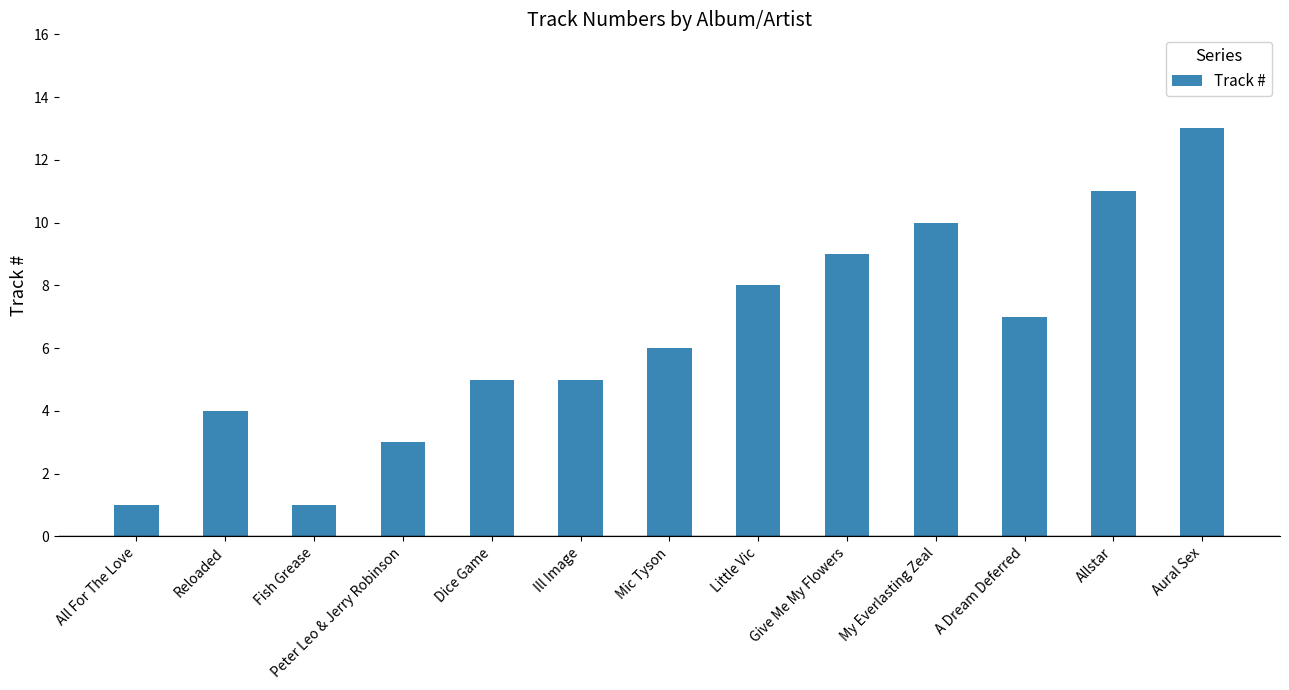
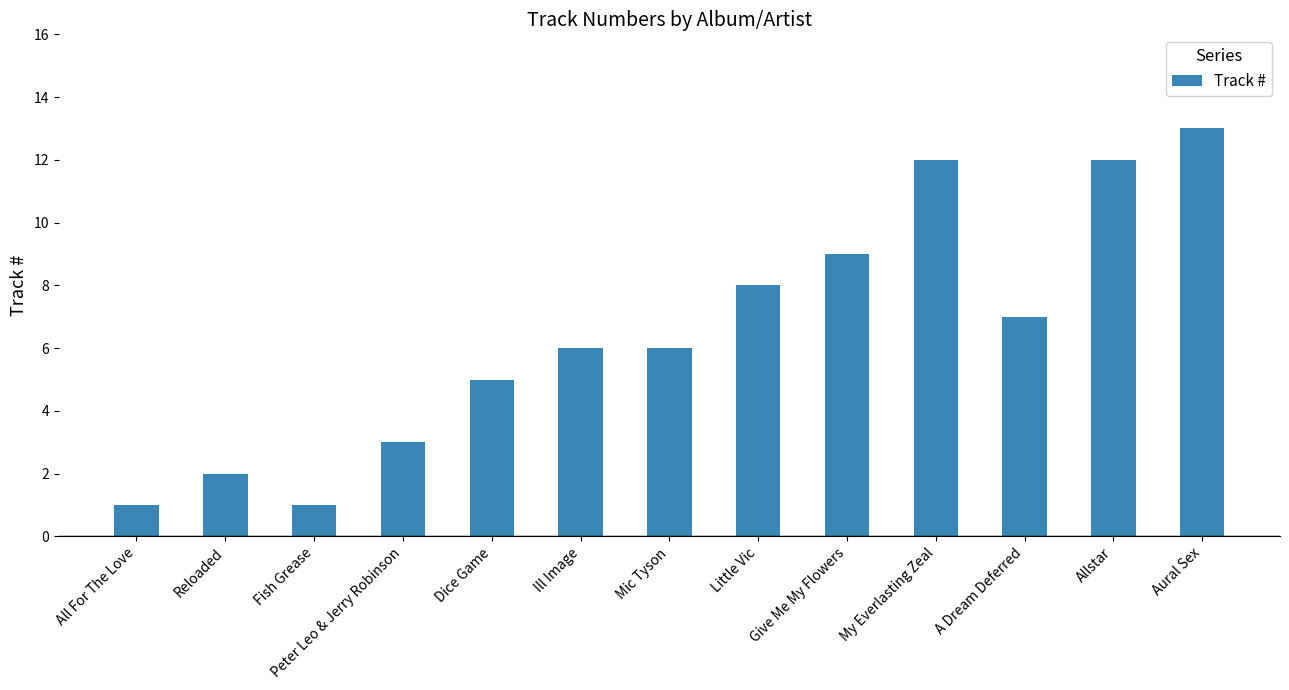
  {
    "All For The Love": 1,
-   "Reloaded": 4,
+   "Reloaded": 2,
    "Fish Grease": 1,
    "Peter Leo & Jerry Robinson": 3,
    "Dice Game": 5,
-   "Ill Image": 5,
+   "Ill Image": 6,
    "Mic Tyson": 6,
    "Little Vic": 8,
    "Give Me My Flowers": 9,
-   "My Everlasting Zeal": 10,
+   "My Everlasting Zeal": 12,
    "A Dream Deferred": 7,
-   "Allstar": 11,
+   "Allstar": 12,
    "Aural Sex": 13
  }
